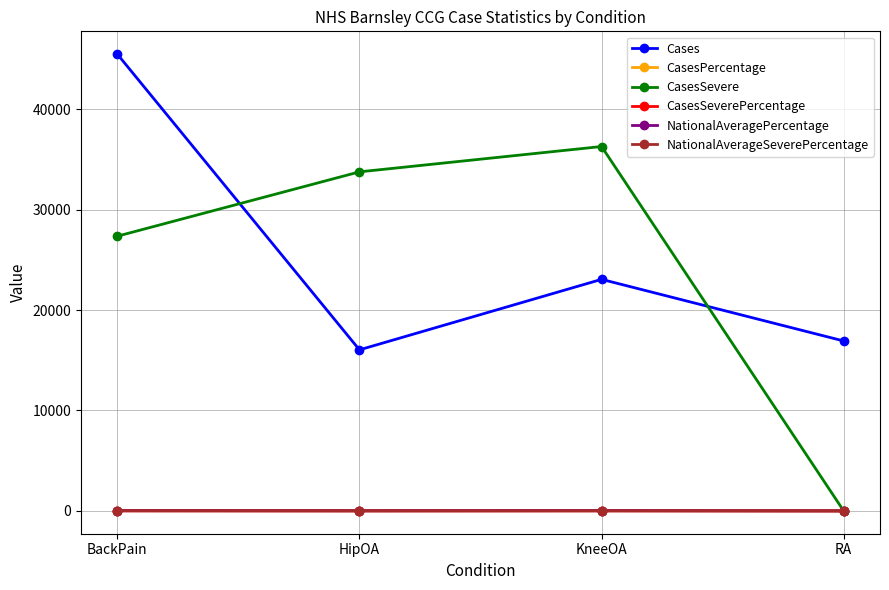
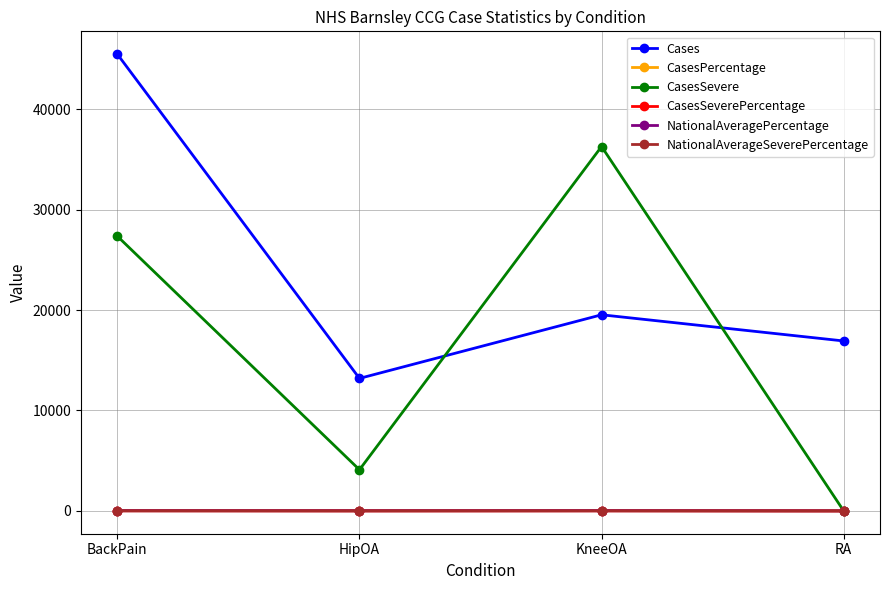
  {
    "Cases": {
      "BackPain": 45500,
-     "HipOA": 16000,
-     "KneeOA": 23100,
+     "HipOA": 13200,
+     "KneeOA": 19500,
      "RA": 16900
    },
    "NationalAverageSeverePercentage": {
      "BackPain": 0,
      "HipOA": 0,
      "KneeOA": 0
    },
    "CasesSevere": {
      "BackPain": 27400,
-     "HipOA": 33800,
+     "HipOA": 4100,
      "KneeOA": 36300
    }
  }
